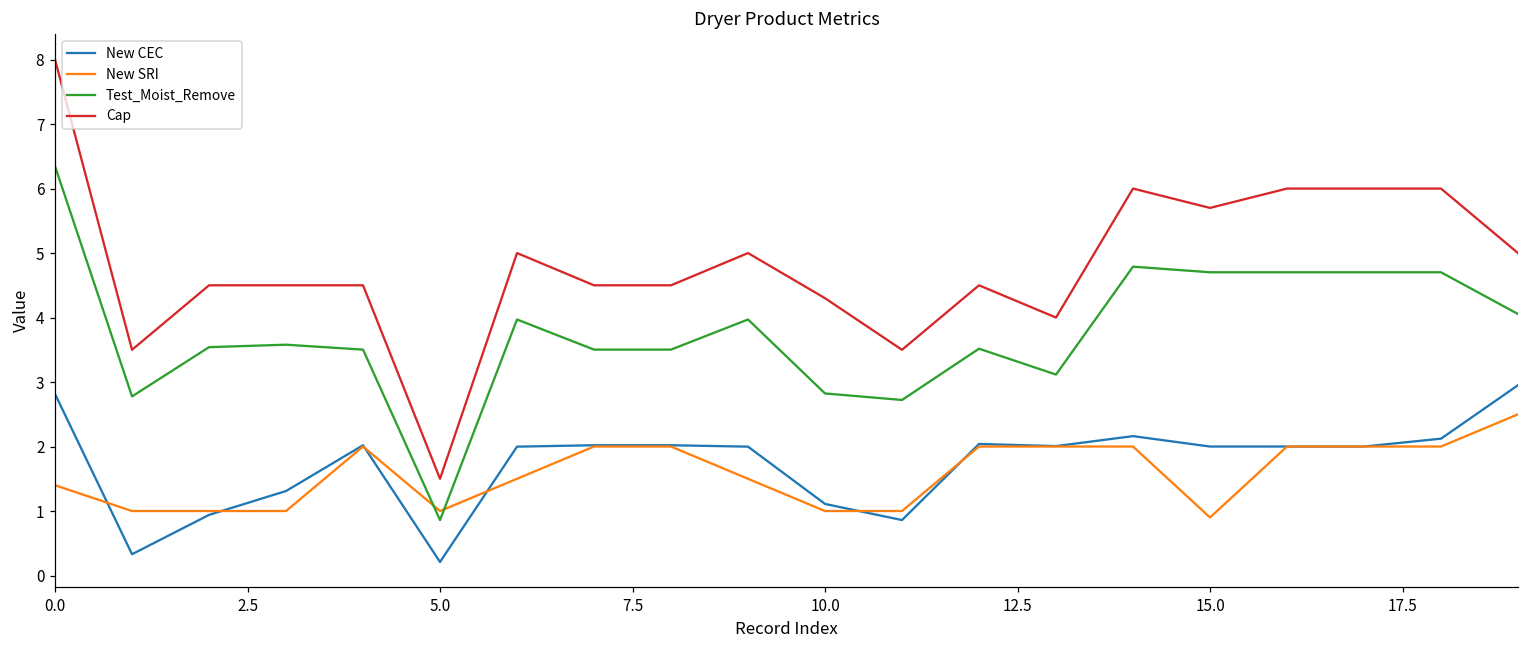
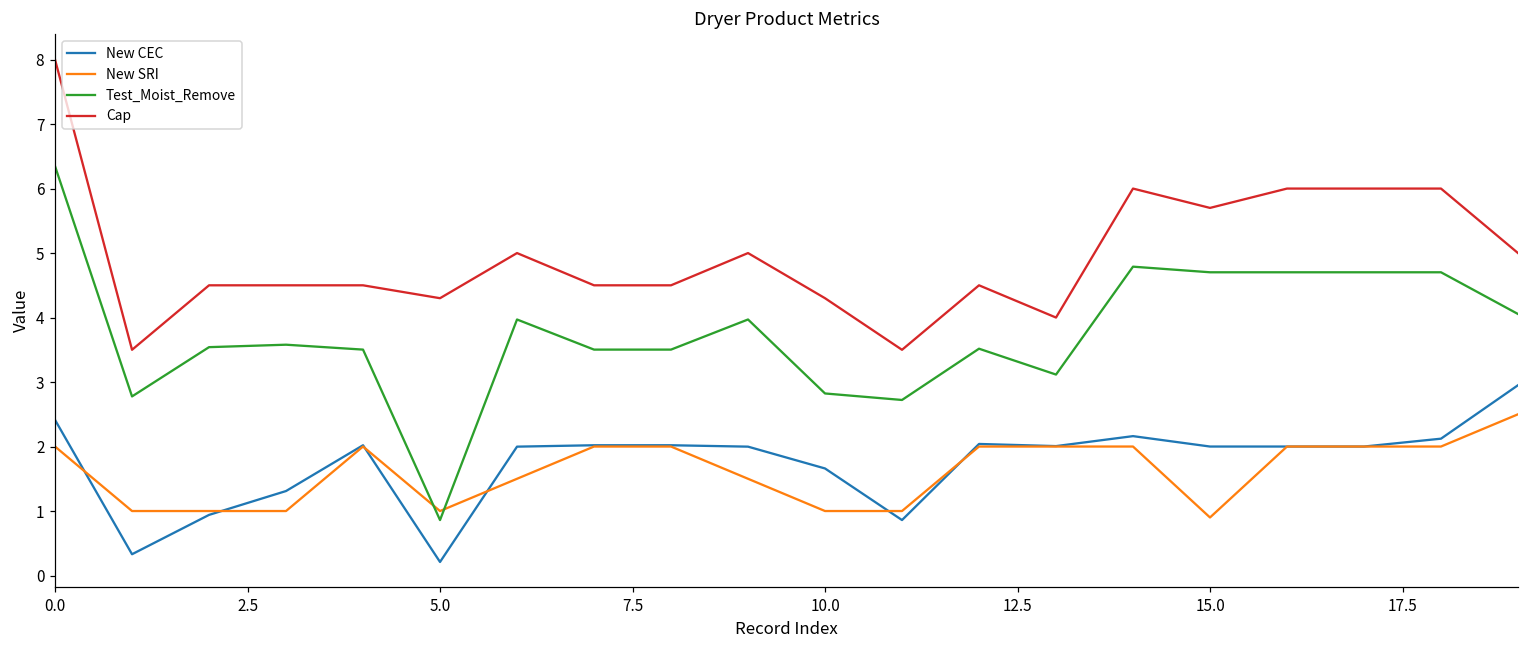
  {
    "New CEC": {
-     "0.0": 2.8,
+     "0.0": 2.4,
      "5.0": 0.2,
-     "10.0": 1.1,
+     "10.0": 1.7,
      "15.0": 2.0
    },
    "New SRI": {
-     "0.0": 1.4,
+     "0.0": 2.0,
      "5.0": 1.0,
      "10.0": 1.0,
      "15.0": 0.9
    },
    "Test_Moist_Remove": {
      "0.0": 6.3,
      "5.0": 0.9,
      "10.0": 2.8,
      "15.0": 4.7
    },
    "Cap": {
      "0.0": 8.0,
-     "5.0": 1.5,
+     "5.0": 4.3,
      "10.0": 4.3,
      "15.0": 5.7
    }
  }
